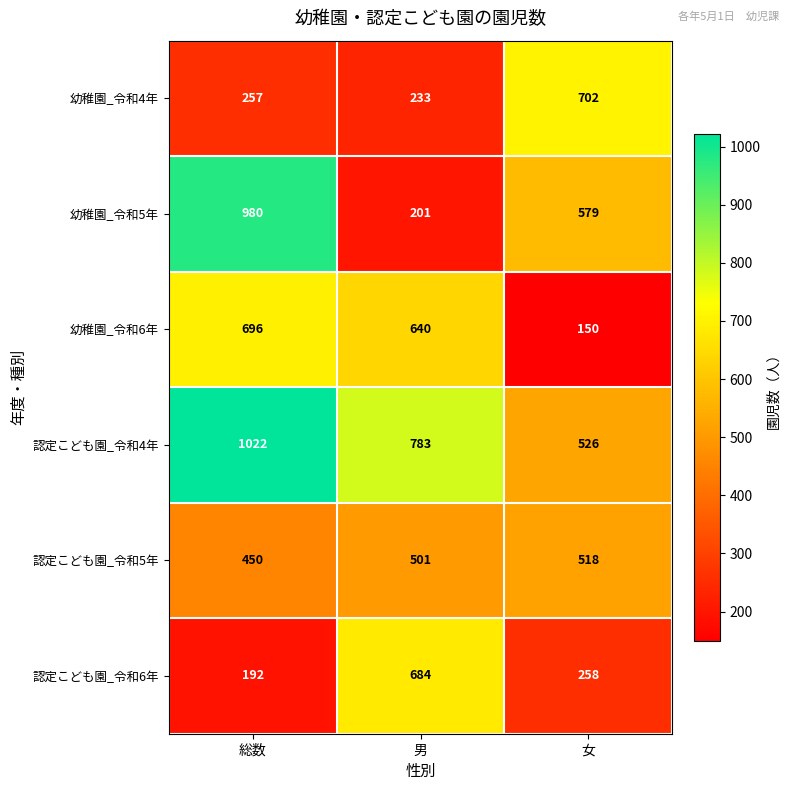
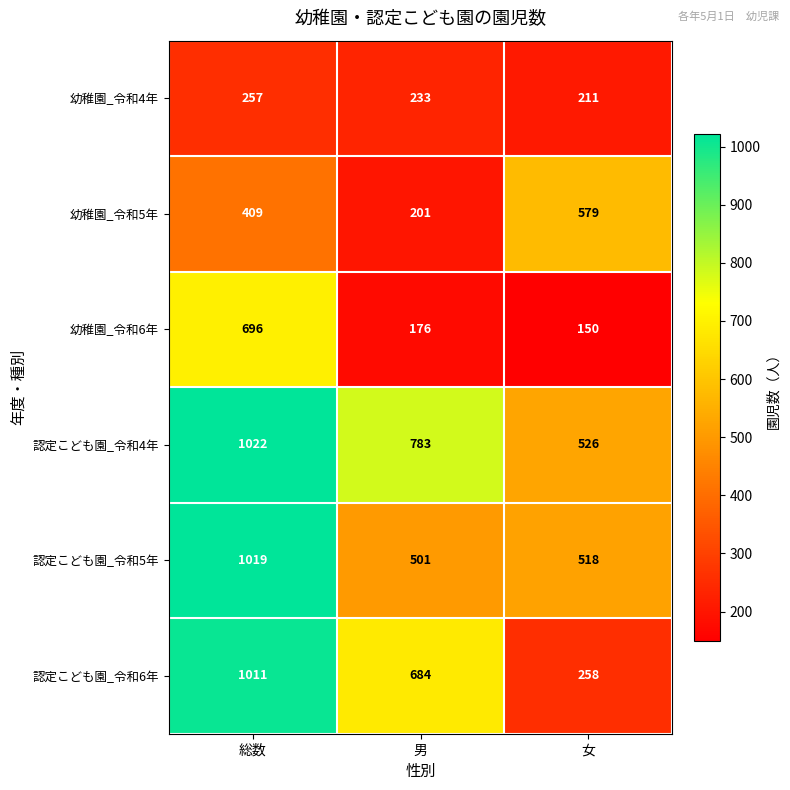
  {
    "幼稚園_令和4年": {
      "総数": 257,
      "男": 233,
-     "女": 702
+     "女": 211
    },
    "幼稚園_令和5年": {
-     "総数": 980,
+     "総数": 409,
      "男": 201,
      "女": 579
    },
    "幼稚園_令和6年": {
      "総数": 696,
-     "男": 640,
+     "男": 176,
      "女": 150
    },
    "認定こども園_令和4年": {
      "総数": 1022,
      "男": 783,
      "女": 526
    },
    "認定こども園_令和5年": {
-     "総数": 450,
+     "総数": 1019,
      "男": 501,
      "女": 518
    },
    "認定こども園_令和6年": {
-     "総数": 192,
+     "総数": 1011,
      "男": 684,
      "女": 258
    }
  }
